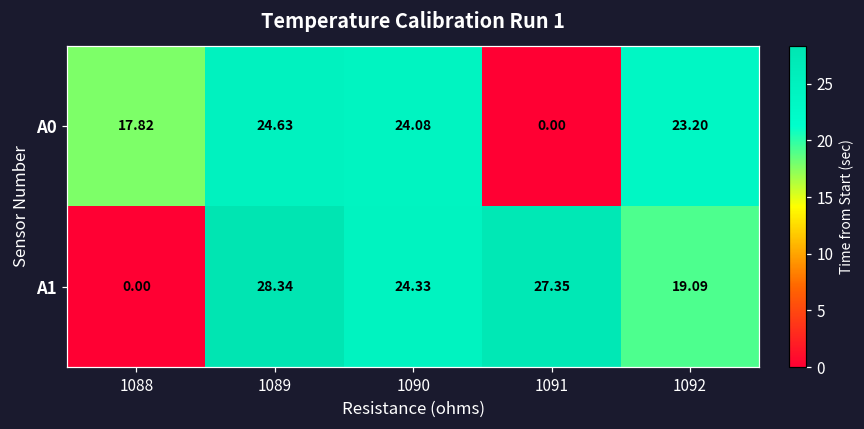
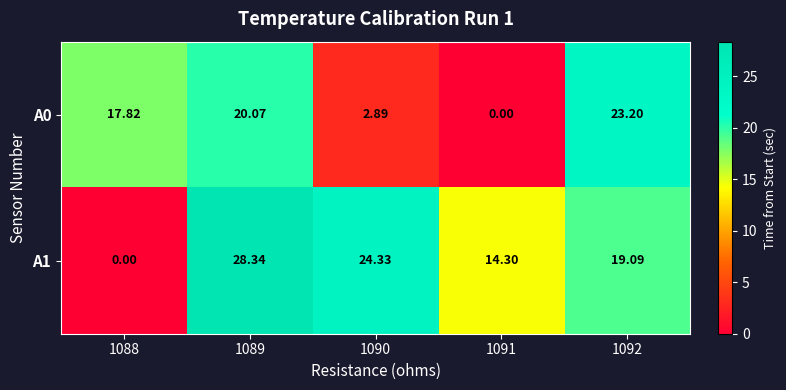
  {
    "A0": {
      "1088": 17.82,
-     "1089": 24.63,
-     "1090": 24.08,
+     "1089": 20.07,
+     "1090": 2.89,
      "1091": 0.00,
      "1092": 23.20
    },
    "A1": {
      "1088": 0.00,
      "1089": 28.34,
      "1090": 24.33,
-     "1091": 27.35,
+     "1091": 14.30,
      "1092": 19.09
    }
  }
